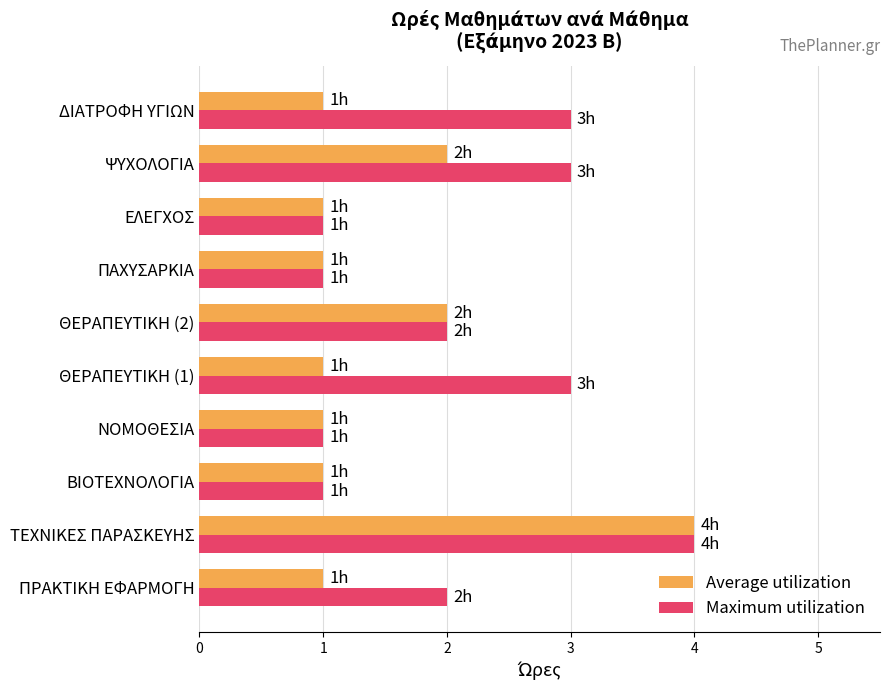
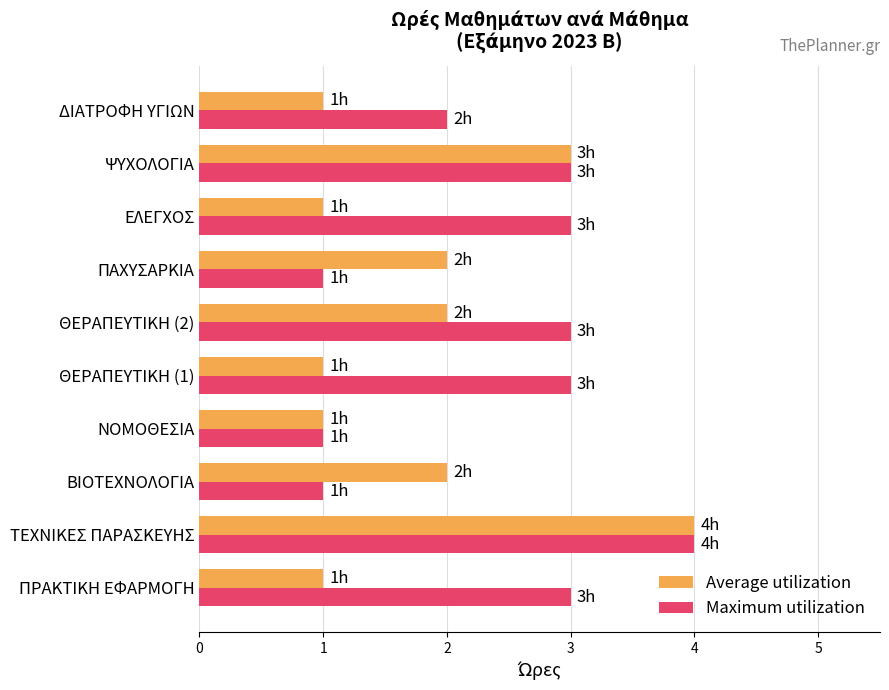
  {
    "Average utilization": {
      "ΔΙΑΤΡΟΦΗ ΥΓΙΩΝ": "1h",
-     "ΨΥΧΟΛΟΓΙΑ": "2h",
+     "ΨΥΧΟΛΟΓΙΑ": "3h",
      "ΕΛΕΓΧΟΣ": "1h",
-     "ΠΑΧΥΣΑΡΚΙΑ": "1h",
+     "ΠΑΧΥΣΑΡΚΙΑ": "2h",
      "ΘΕΡΑΠΕΥΤΙΚΗ (2)": "2h",
      "ΘΕΡΑΠΕΥΤΙΚΗ (1)": "1h",
      "ΝΟΜΟΘΕΣΙΑ": "1h",
-     "ΒΙΟΤΕΧΝΟΛΟΓΙΑ": "1h",
+     "ΒΙΟΤΕΧΝΟΛΟΓΙΑ": "2h",
      "ΤΕΧΝΙΚΕΣ ΠΑΡΑΣΚΕΥΗΣ": "4h",
      "ΠΡΑΚΤΙΚΗ ΕΦΑΡΜΟΓΗ": "1h"
    },
    "Maximum utilization": {
-     "ΔΙΑΤΡΟΦΗ ΥΓΙΩΝ": "3h",
+     "ΔΙΑΤΡΟΦΗ ΥΓΙΩΝ": "2h",
      "ΨΥΧΟΛΟΓΙΑ": "3h",
-     "ΕΛΕΓΧΟΣ": "1h",
+     "ΕΛΕΓΧΟΣ": "3h",
      "ΠΑΧΥΣΑΡΚΙΑ": "1h",
-     "ΘΕΡΑΠΕΥΤΙΚΗ (2)": "2h",
+     "ΘΕΡΑΠΕΥΤΙΚΗ (2)": "3h",
      "ΘΕΡΑΠΕΥΤΙΚΗ (1)": "3h",
      "ΝΟΜΟΘΕΣΙΑ": "1h",
      "ΒΙΟΤΕΧΝΟΛΟΓΙΑ": "1h",
      "ΤΕΧΝΙΚΕΣ ΠΑΡΑΣΚΕΥΗΣ": "4h",
-     "ΠΡΑΚΤΙΚΗ ΕΦΑΡΜΟΓΗ": "2h"
+     "ΠΡΑΚΤΙΚΗ ΕΦΑΡΜΟΓΗ": "3h"
    }
  }
